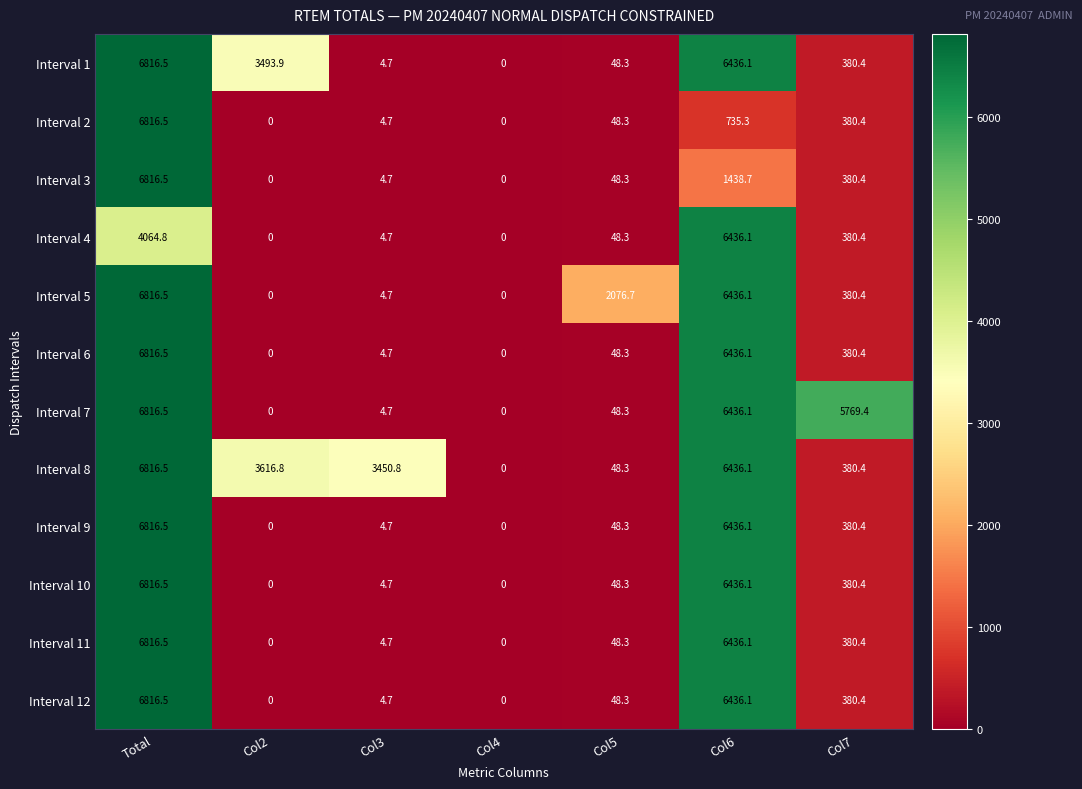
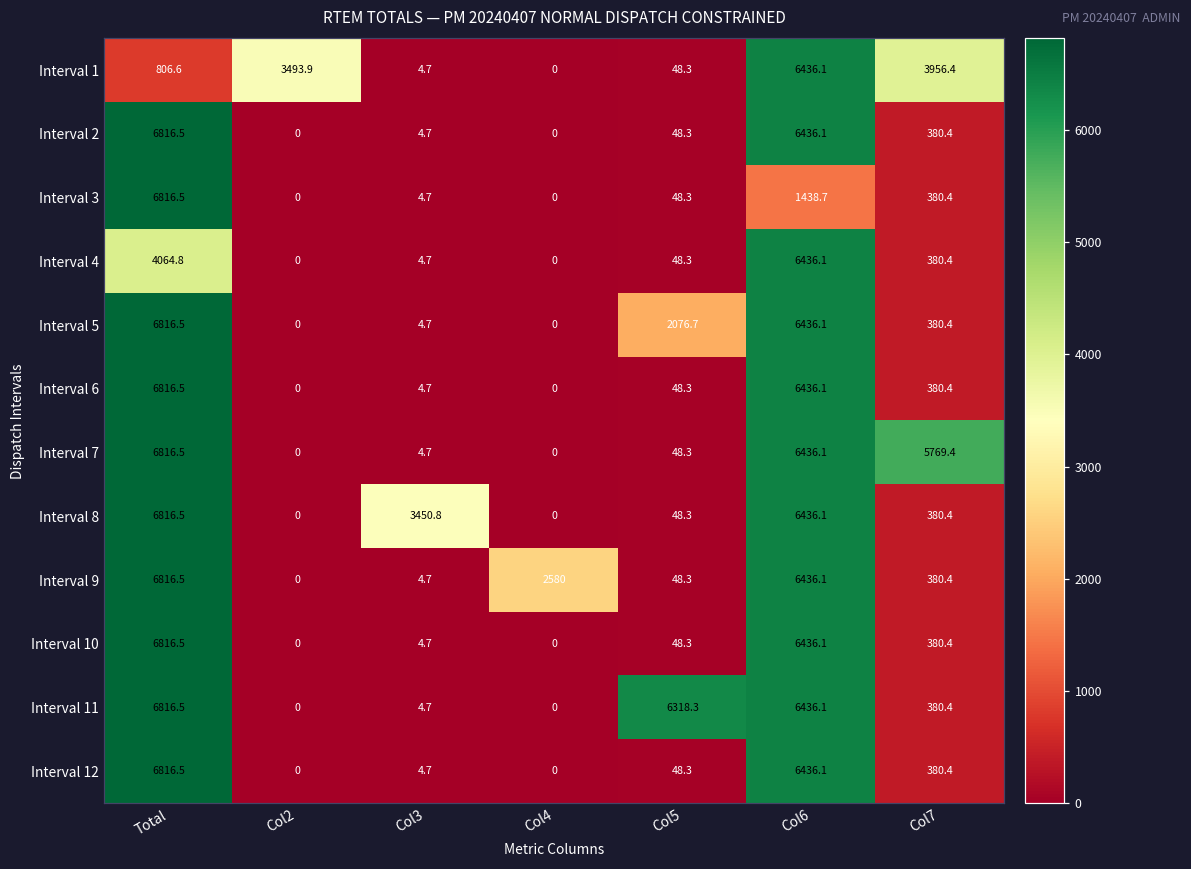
  {
    "Interval 1": {
-     "Total": 6816.5,
+     "Total": 806.6,
      "Col2": 3493.9,
      "Col3": 4.7,
      "Col4": 0,
      "Col5": 48.3,
      "Col6": 6436.1,
-     "Col7": 380.4
+     "Col7": 3956.4
    },
    "Interval 2": {
      "Total": 6816.5,
      "Col2": 0,
      "Col3": 4.7,
      "Col4": 0,
      "Col5": 48.3,
-     "Col6": 735.3,
+     "Col6": 6436.1,
      "Col7": 380.4
    },
    "Interval 3": {
      "Total": 6816.5,
      "Col2": 0,
      "Col3": 4.7,
      "Col4": 0,
      "Col5": 48.3,
      "Col6": 1438.7,
      "Col7": 380.4
    },
    "Interval 4": {
      "Total": 4064.8,
      "Col2": 0,
      "Col3": 4.7,
      "Col4": 0,
      "Col5": 48.3,
      "Col6": 6436.1,
      "Col7": 380.4
    },
    "Interval 5": {
      "Total": 6816.5,
      "Col2": 0,
      "Col3": 4.7,
      "Col4": 0,
      "Col5": 2076.7,
      "Col6": 6436.1,
      "Col7": 380.4
    },
    "Interval 6": {
      "Total": 6816.5,
      "Col2": 0,
      "Col3": 4.7,
      "Col4": 0,
      "Col5": 48.3,
      "Col6": 6436.1,
      "Col7": 380.4
    },
    "Interval 7": {
      "Total": 6816.5,
      "Col2": 0,
      "Col3": 4.7,
      "Col4": 0,
      "Col5": 48.3,
      "Col6": 6436.1,
      "Col7": 5769.4
    },
    "Interval 8": {
      "Total": 6816.5,
-     "Col2": 3616.8,
+     "Col2": 0,
      "Col3": 3450.8,
      "Col4": 0,
      "Col5": 48.3,
      "Col6": 6436.1,
      "Col7": 380.4
    },
    "Interval 9": {
      "Total": 6816.5,
      "Col2": 0,
      "Col3": 4.7,
-     "Col4": 0,
+     "Col4": 2580,
      "Col5": 48.3,
      "Col6": 6436.1,
      "Col7": 380.4
    },
    "Interval 10": {
      "Total": 6816.5,
      "Col2": 0,
      "Col3": 4.7,
      "Col4": 0,
      "Col5": 48.3,
      "Col6": 6436.1,
      "Col7": 380.4
    },
    "Interval 11": {
      "Total": 6816.5,
      "Col2": 0,
      "Col3": 4.7,
      "Col4": 0,
-     "Col5": 48.3,
+     "Col5": 6318.3,
      "Col6": 6436.1,
      "Col7": 380.4
    },
    "Interval 12": {
      "Total": 6816.5,
      "Col2": 0,
      "Col3": 4.7,
      "Col4": 0,
      "Col5": 48.3,
      "Col6": 6436.1,
      "Col7": 380.4
    }
  }
